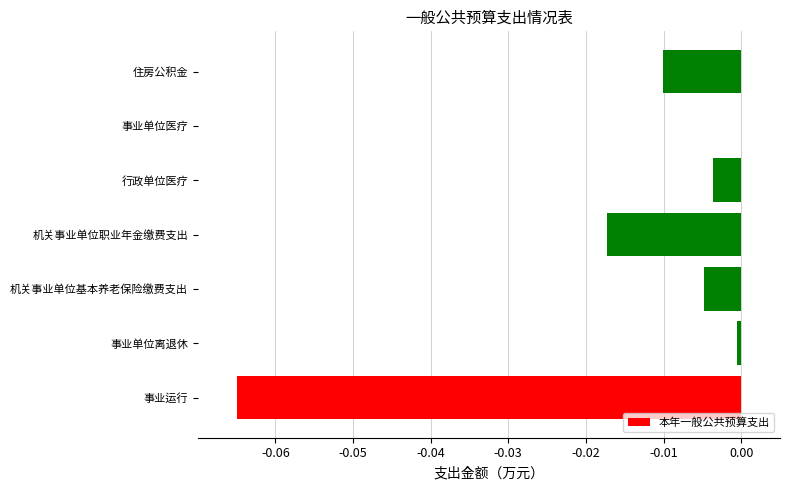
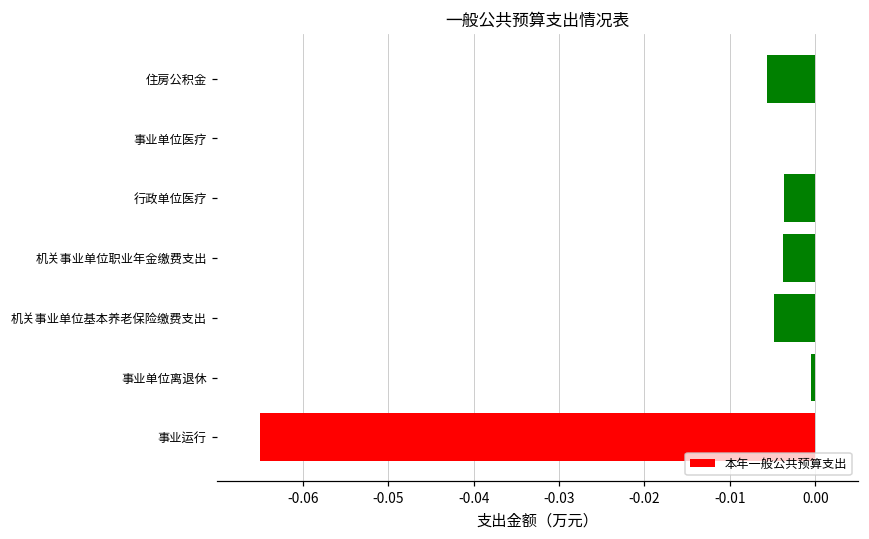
  {
-   "住房公积金": -0.010,
+   "住房公积金": -0.006,
    "行政单位医疗": -0.004,
-   "机关事业单位职业年金缴费支出": -0.017,
+   "机关事业单位职业年金缴费支出": -0.004,
    "机关事业单位基本养老保险缴费支出": -0.005,
    "事业单位离退休": -0.001,
    "事业运行": -0.065
  }
